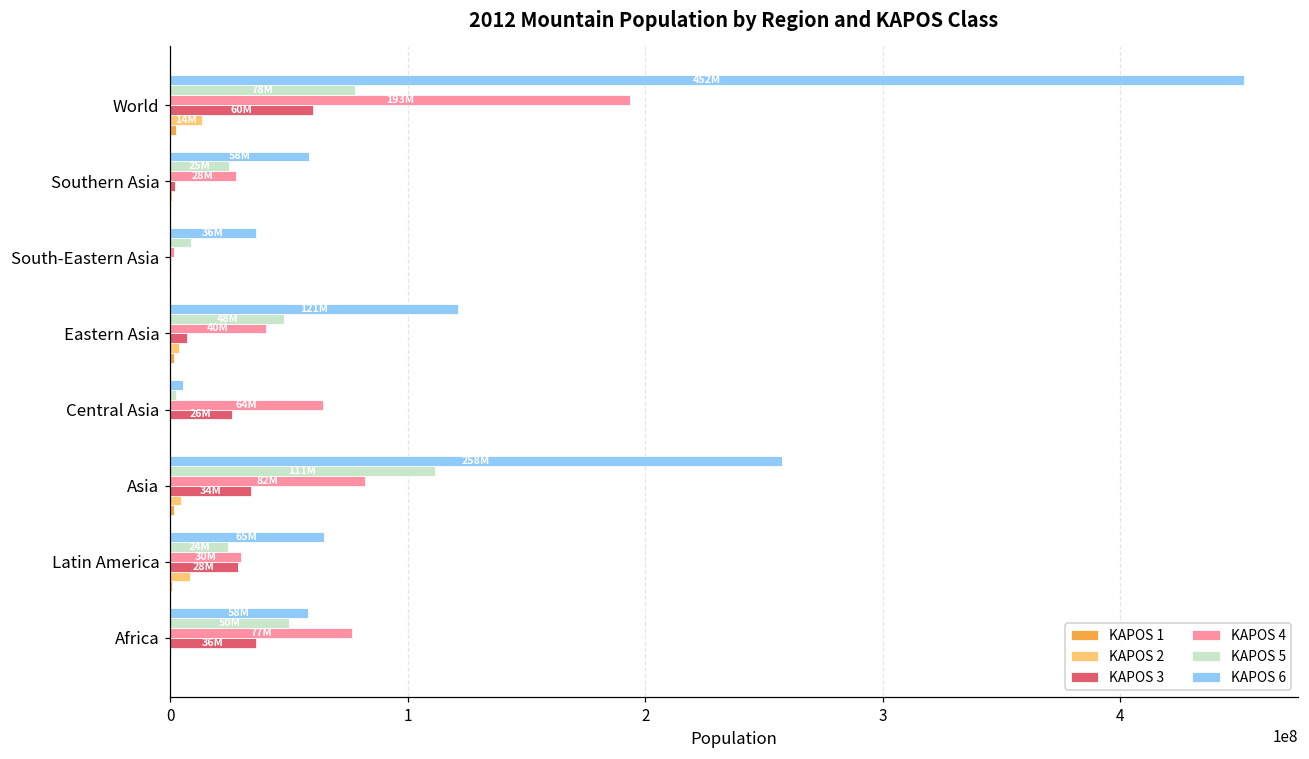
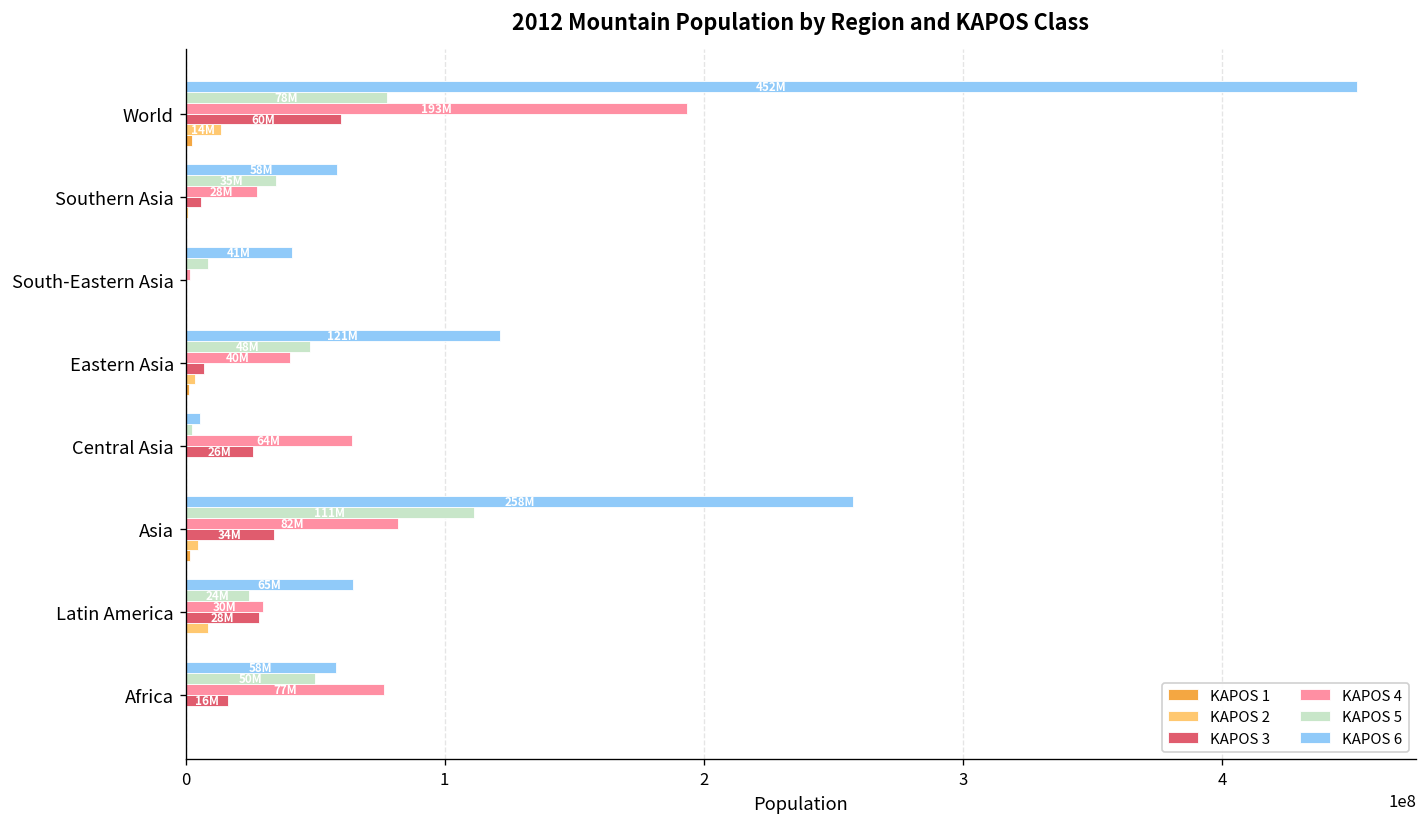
  {
    "KAPOS 3": {
      "World": "60M",
-     "Southern Asia": "2000000",
+     "Southern Asia": "6000000",
      "Central Asia": "26M",
      "Asia": "34M",
      "Latin America": "28M",
-     "Africa": "36M"
+     "Africa": "16M"
    },
    "KAPOS 4": {
      "World": "193M",
      "Southern Asia": "28M",
      "Eastern Asia": "40M",
      "Asia": "82M",
      "Latin America": "30M",
      "Africa": "77M"
    },
    "KAPOS 5": {
      "World": "78000000",
-     "Southern Asia": "25000000",
+     "Southern Asia": "35000000",
      "South-Eastern Asia": "9000000",
      "Eastern Asia": "48000000",
      "Central Asia": "3000000",
      "Asia": "111000000",
      "Latin America": "24000000",
      "Africa": "50000000"
    },
    "KAPOS 6": {
      "World": "452M",
      "Southern Asia": "58M",
-     "South-Eastern Asia": "36M",
+     "South-Eastern Asia": "41M",
      "Eastern Asia": "121M",
      "Asia": "258M",
      "Latin America": "65M",
      "Africa": "58M"
    }
  }
